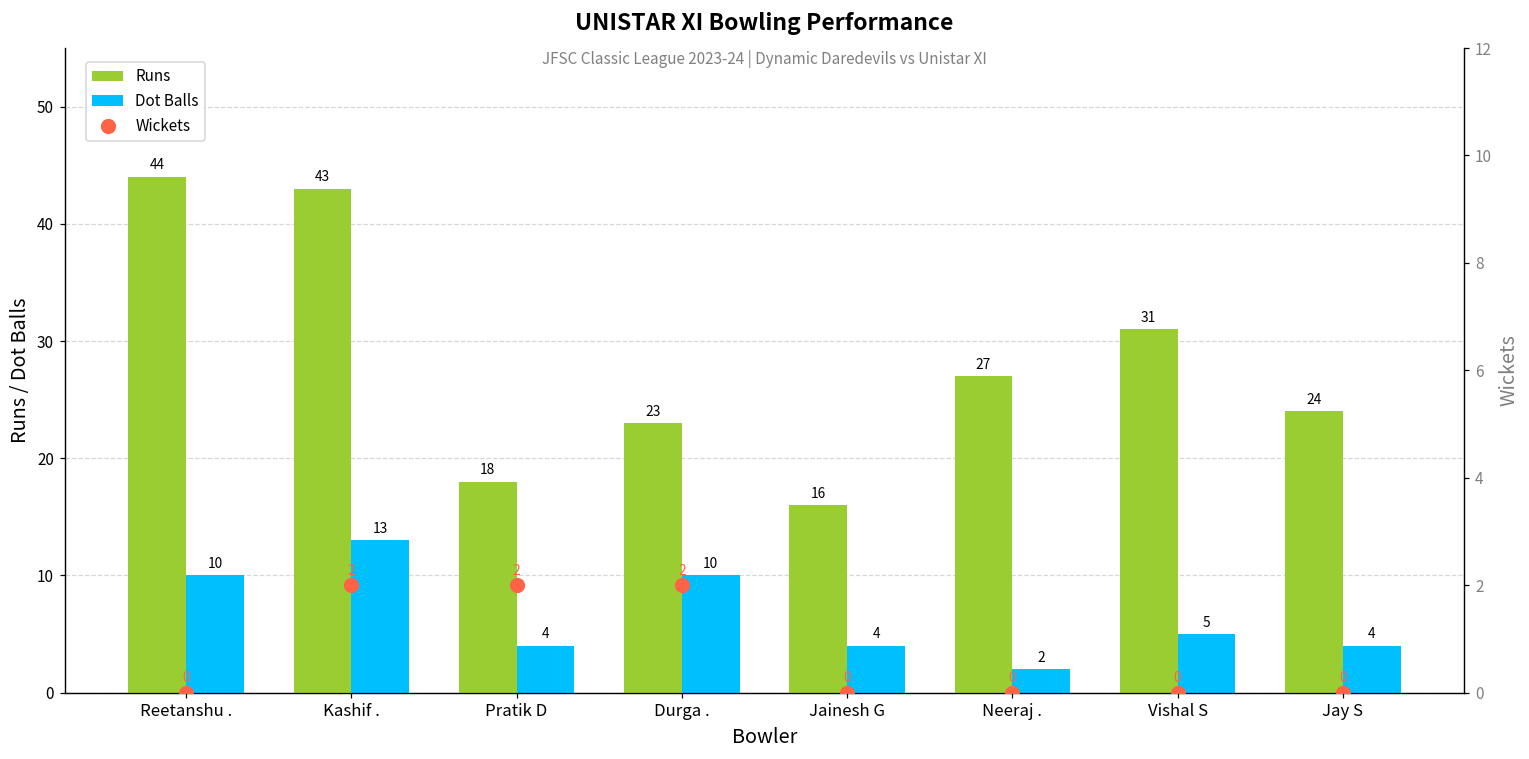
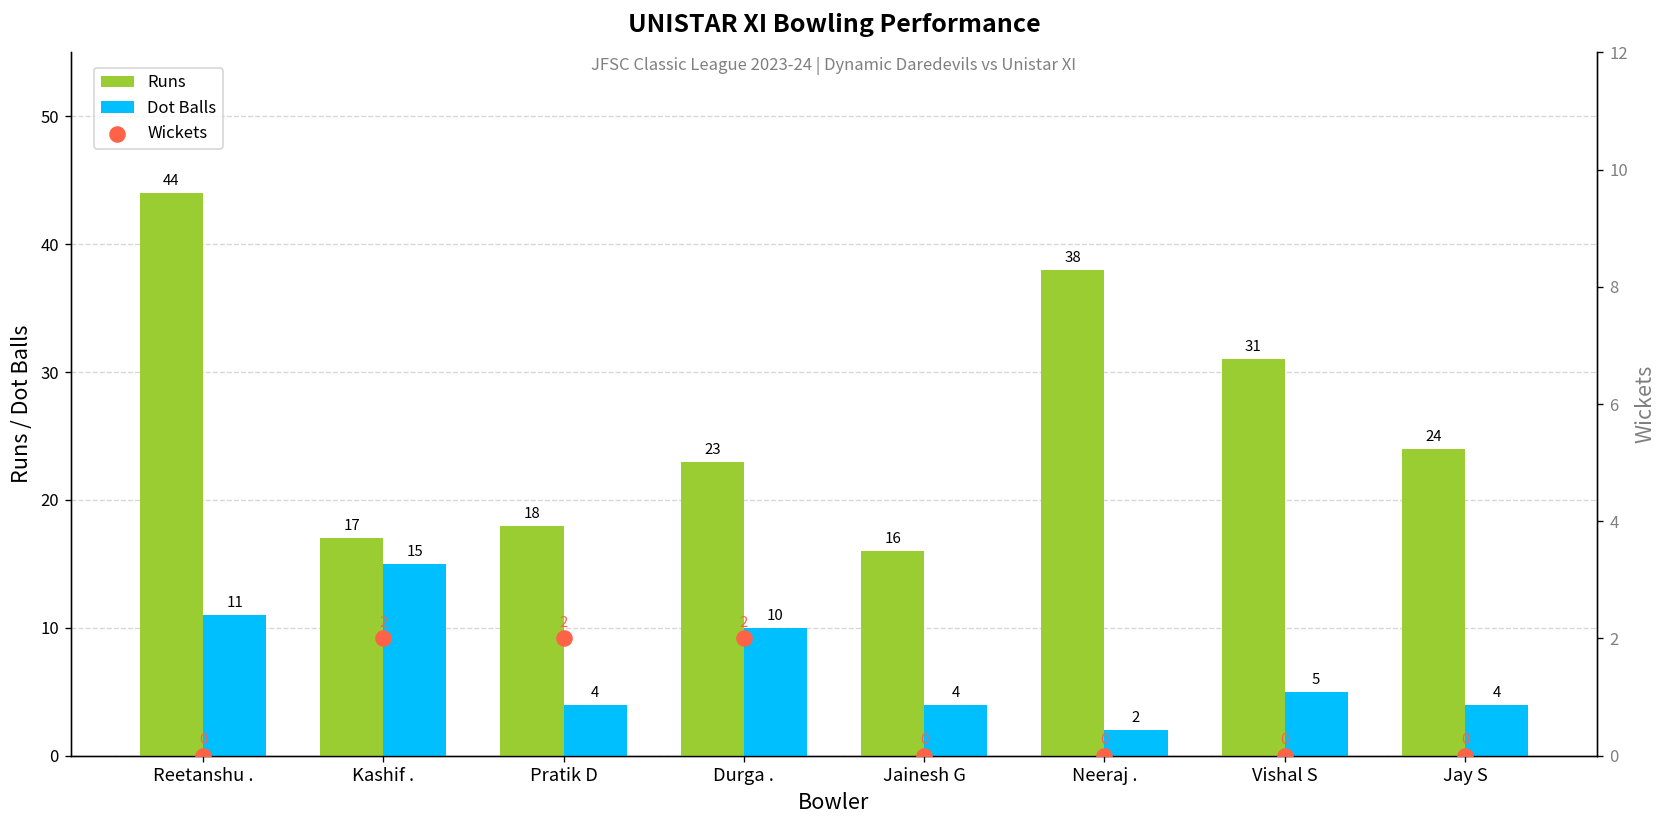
  {
    "Runs": {
      "Reetanshu .": 44,
-     "Kashif .": 43,
+     "Kashif .": 17,
      "Pratik D": 18,
      "Durga .": 23,
      "Jainesh G": 16,
-     "Neeraj .": 27,
+     "Neeraj .": 38,
      "Vishal S": 31,
      "Jay S": 24
    },
    "Dot Balls": {
-     "Reetanshu .": 10,
-     "Kashif .": 13,
+     "Reetanshu .": 11,
+     "Kashif .": 15,
      "Pratik D": 4,
      "Durga .": 10,
      "Jainesh G": 4,
      "Neeraj .": 2,
      "Vishal S": 5,
      "Jay S": 4
    }
  }
